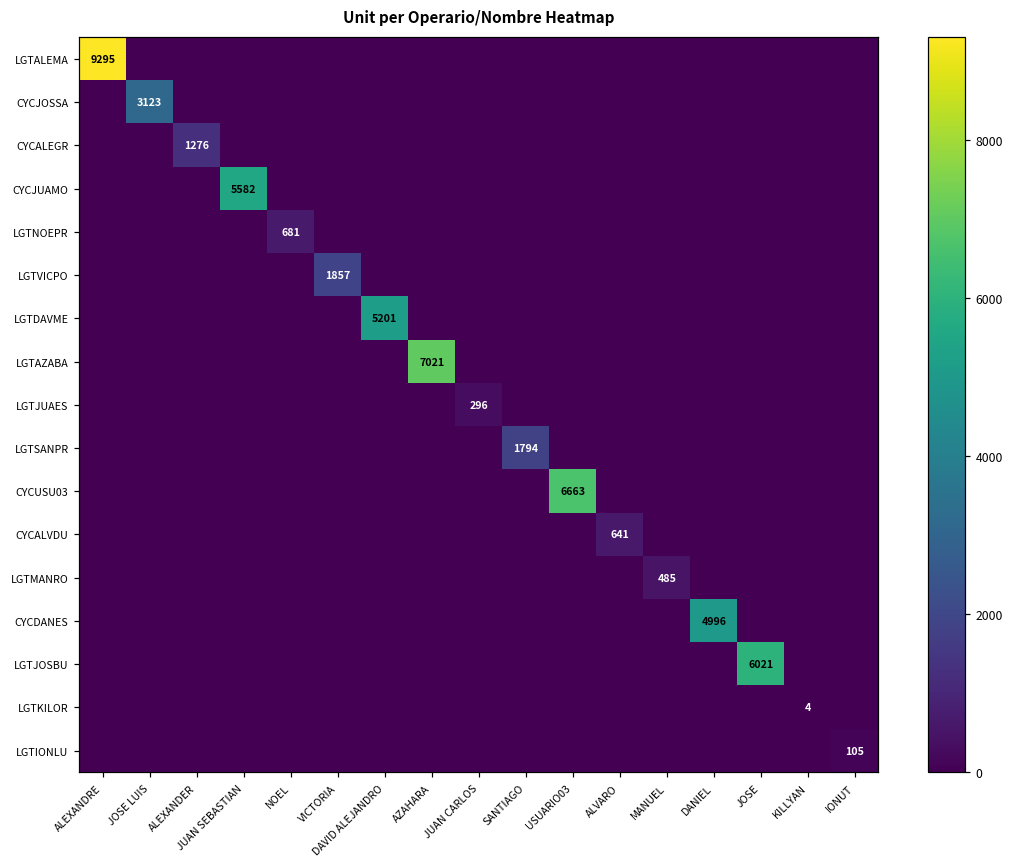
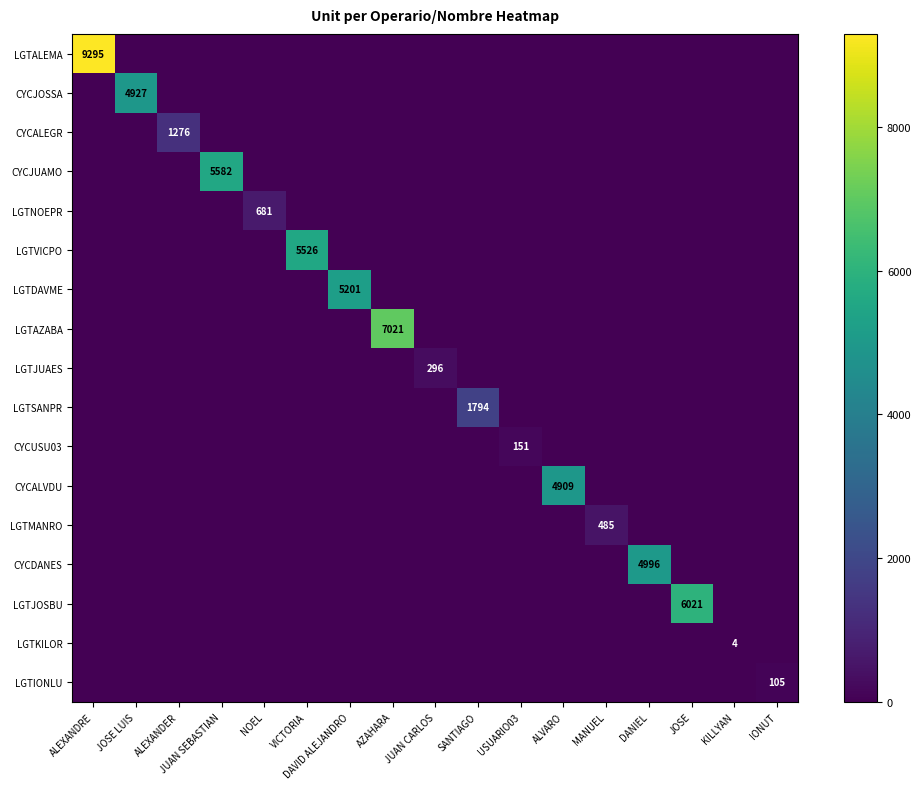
  {
    "LGTALEMA": {
      "ALEXANDRE": 9295
    },
    "CYCJOSSA": {
-     "JOSE LUIS": 3123
+     "JOSE LUIS": 4927
    },
    "CYCALEGR": {
      "ALEXANDER": 1276
    },
    "CYCJUAMO": {
      "JUAN SEBASTIAN": 5582
    },
    "LGTNOEPR": {
      "NOEL": 681
    },
    "LGTVICPO": {
-     "VICTORIA": 1857
+     "VICTORIA": 5526
    },
    "LGTDAVME": {
      "DAVID ALEJANDRO": 5201
    },
    "LGTAZABA": {
      "AZAHARA": 7021
    },
    "LGTJUAES": {
      "JUAN CARLOS": 296
    },
    "LGTSANPR": {
      "SANTIAGO": 1794
    },
    "CYCUSU03": {
-     "USUARIO03": 6663
+     "USUARIO03": 151
    },
    "CYCALVDU": {
-     "ALVARO": 641
+     "ALVARO": 4909
    },
    "LGTMANRO": {
      "MANUEL": 485
    },
    "CYCDANES": {
      "DANIEL": 4996
    },
    "LGTJOSBU": {
      "JOSE": 6021
    },
    "LGTKILOR": {
      "KILLYAN": 4
    },
    "LGTIONLU": {
      "IONUT": 105
    }
  }
